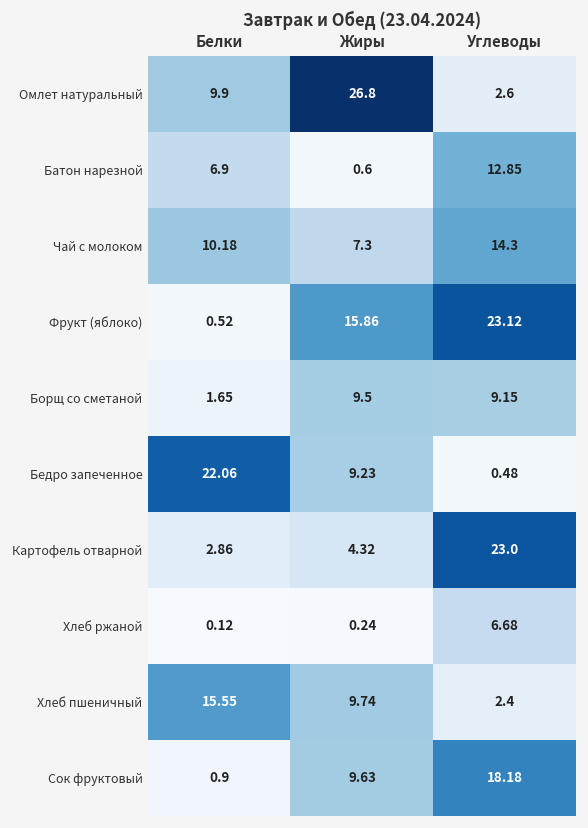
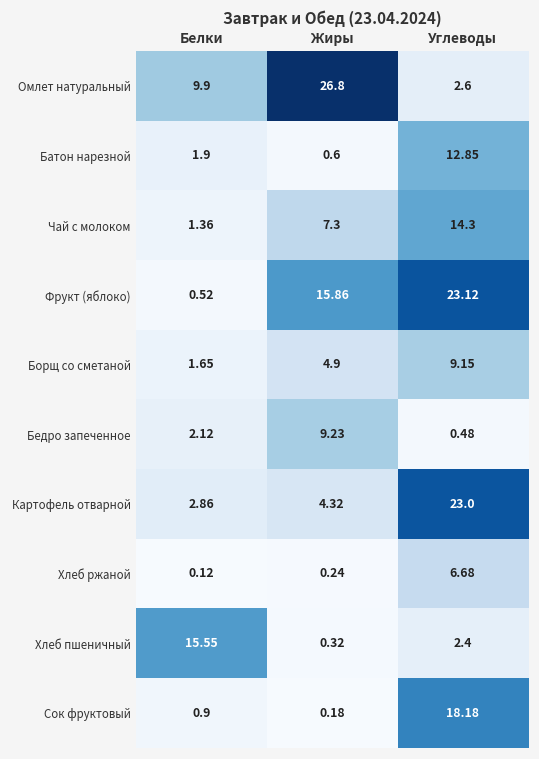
  {
    "Омлет натуральный": {
      "Белки": 9.9,
      "Жиры": 26.8,
      "Углеводы": 2.6
    },
    "Батон нарезной": {
-     "Белки": 6.9,
+     "Белки": 1.9,
      "Жиры": 0.6,
      "Углеводы": 12.85
    },
    "Чай с молоком": {
-     "Белки": 10.18,
+     "Белки": 1.36,
      "Жиры": 7.3,
      "Углеводы": 14.3
    },
    "Фрукт (яблоко)": {
      "Белки": 0.52,
      "Жиры": 15.86,
      "Углеводы": 23.12
    },
    "Борщ со сметаной": {
      "Белки": 1.65,
-     "Жиры": 9.5,
+     "Жиры": 4.9,
      "Углеводы": 9.15
    },
    "Бедро запеченное": {
-     "Белки": 22.06,
+     "Белки": 2.12,
      "Жиры": 9.23,
      "Углеводы": 0.48
    },
    "Картофель отварной": {
      "Белки": 2.86,
      "Жиры": 4.32,
      "Углеводы": 23.0
    },
    "Хлеб ржаной": {
      "Белки": 0.12,
      "Жиры": 0.24,
      "Углеводы": 6.68
    },
    "Хлеб пшеничный": {
      "Белки": 15.55,
-     "Жиры": 9.74,
+     "Жиры": 0.32,
      "Углеводы": 2.4
    },
    "Сок фруктовый": {
      "Белки": 0.9,
-     "Жиры": 9.63,
+     "Жиры": 0.18,
      "Углеводы": 18.18
    }
  }
